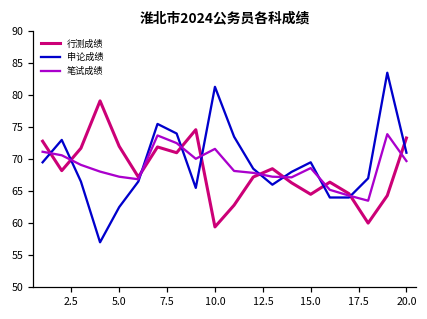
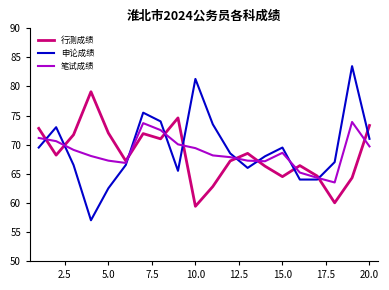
  {
    "行测成绩": {
      "5.0": 72,
      "10.0": 59,
      "15.0": 65,
      "20.0": 73
    },
    "申论成绩": {
      "5.0": 63,
      "10.0": 81,
      "15.0": 70,
      "20.0": 71
    },
    "笔试成绩": {
      "5.0": 67,
-     "10.0": 72,
+     "10.0": 69,
      "15.0": 69,
      "20.0": 70
    }
  }
